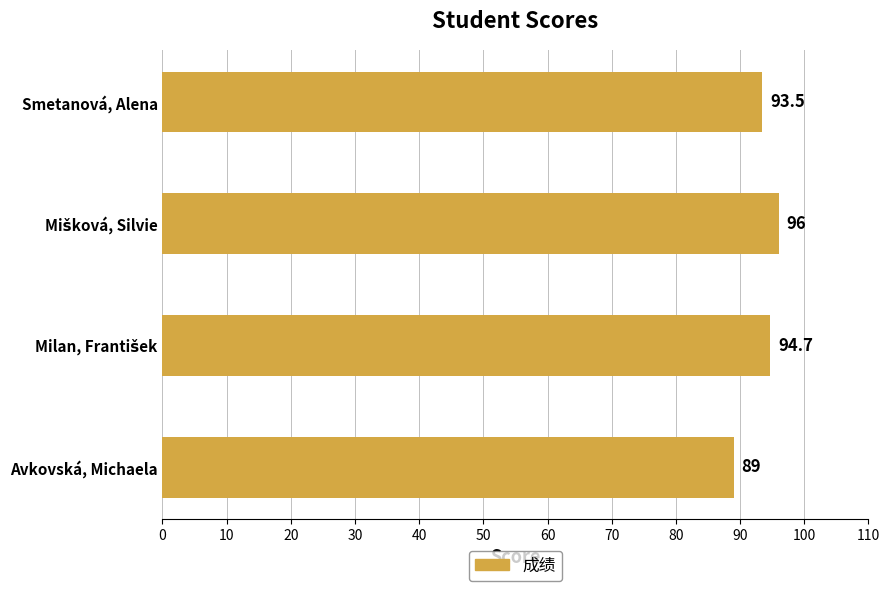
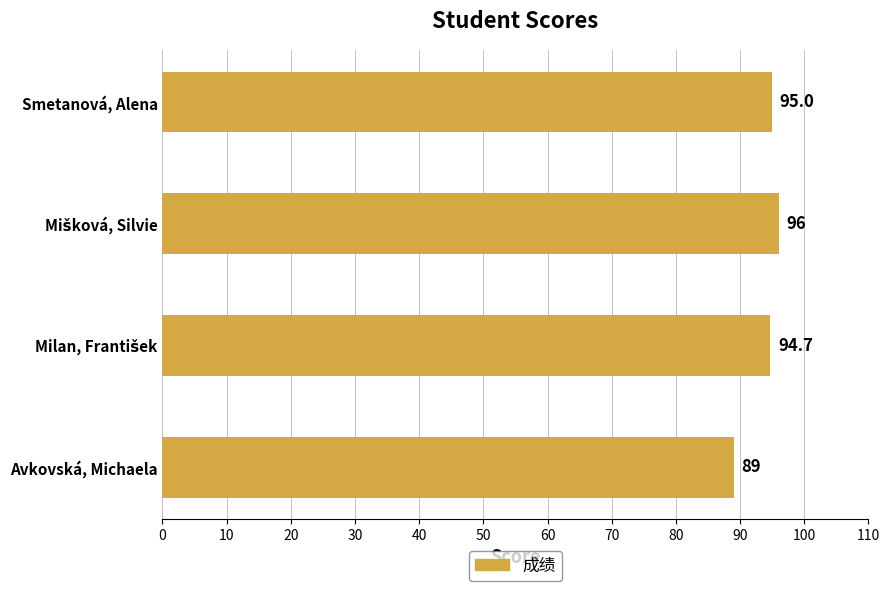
  {
-   "Smetanová, Alena": 93.5,
+   "Smetanová, Alena": 95.0,
    "Mišková, Silvie": 96,
    "Milan, František": 94.7,
    "Avkovská, Michaela": 89
  }
